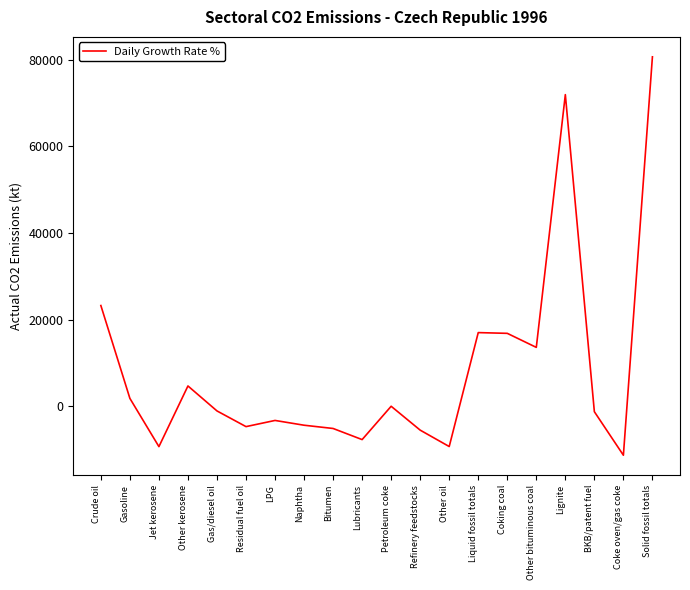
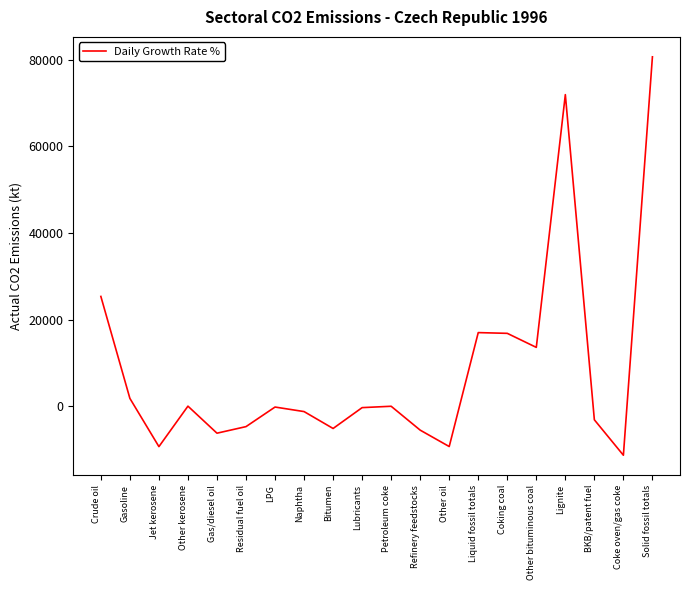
  {
-   "Crude oil": 23000,
+   "Crude oil": 25000,
    "Gasoline": 2000,
    "Jet kerosene": -9000,
-   "Other kerosene": 5000,
-   "Gas/diesel oil": -1000,
+   "Other kerosene": 0,
+   "Gas/diesel oil": -6000,
    "Residual fuel oil": -5000,
-   "LPG": -3000,
-   "Naphtha": -4000,
+   "LPG": 0,
+   "Naphtha": -1000,
    "Bitumen": -5000,
-   "Lubricants": -8000,
+   "Lubricants": 0,
    "Petroleum coke": 0,
    "Refinery feedstocks": -6000,
    "Other oil": -9000,
    "Liquid fossil totals": 17000,
    "Coking coal": 17000,
    "Other bituminous coal": 14000,
    "Lignite": 72000,
-   "BKB/patent fuel": -1000,
+   "BKB/patent fuel": -3000,
    "Coke oven/gas coke": -11000,
    "Solid fossil totals": 81000
  }
